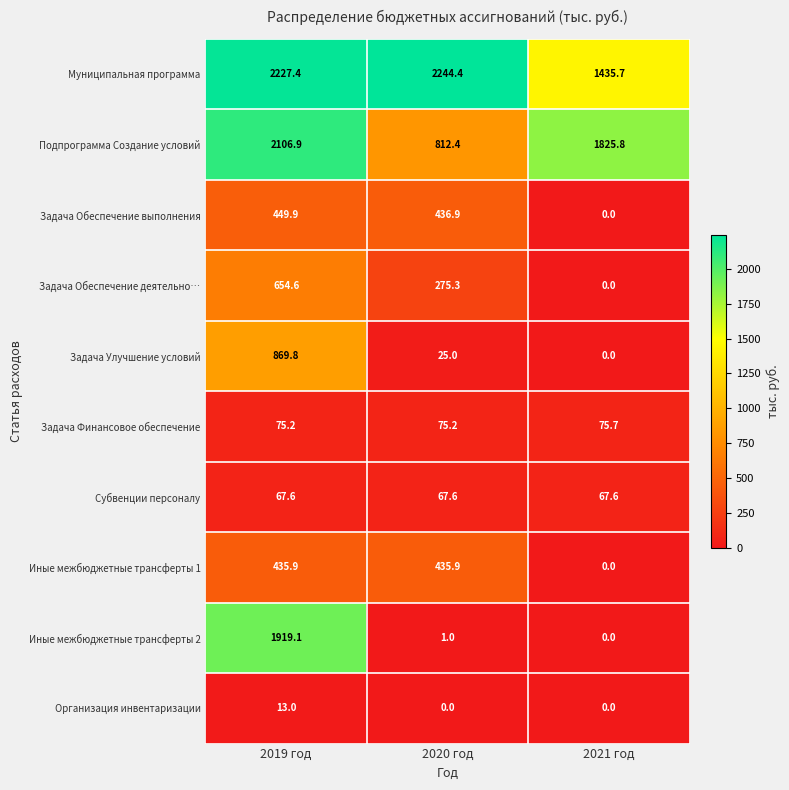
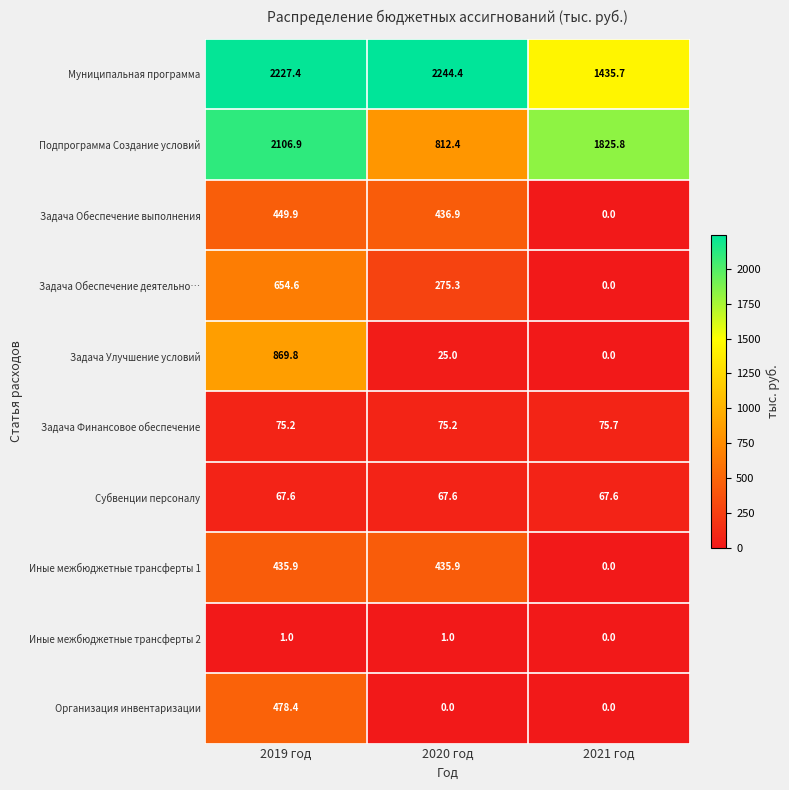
  {
    "Муниципальная программа": {
      "2019 год": 2227.4,
      "2020 год": 2244.4,
      "2021 год": 1435.7
    },
    "Подпрограмма Создание условий": {
      "2019 год": 2106.9,
      "2020 год": 812.4,
      "2021 год": 1825.8
    },
    "Задача Обеспечение выполнения": {
      "2019 год": 449.9,
      "2020 год": 436.9,
      "2021 год": 0.0
    },
    "Задача Обеспечение деятельно…": {
      "2019 год": 654.6,
      "2020 год": 275.3,
      "2021 год": 0.0
    },
    "Задача Улучшение условий": {
      "2019 год": 869.8,
      "2020 год": 25.0,
      "2021 год": 0.0
    },
    "Задача Финансовое обеспечение": {
      "2019 год": 75.2,
      "2020 год": 75.2,
      "2021 год": 75.7
    },
    "Субвенции персоналу": {
      "2019 год": 67.6,
      "2020 год": 67.6,
      "2021 год": 67.6
    },
    "Иные межбюджетные трансферты 1": {
      "2019 год": 435.9,
      "2020 год": 435.9,
      "2021 год": 0.0
    },
    "Иные межбюджетные трансферты 2": {
-     "2019 год": 1919.1,
+     "2019 год": 1.0,
      "2020 год": 1.0,
      "2021 год": 0.0
    },
    "Организация инвентаризации": {
-     "2019 год": 13.0,
+     "2019 год": 478.4,
      "2020 год": 0.0,
      "2021 год": 0.0
    }
  }
